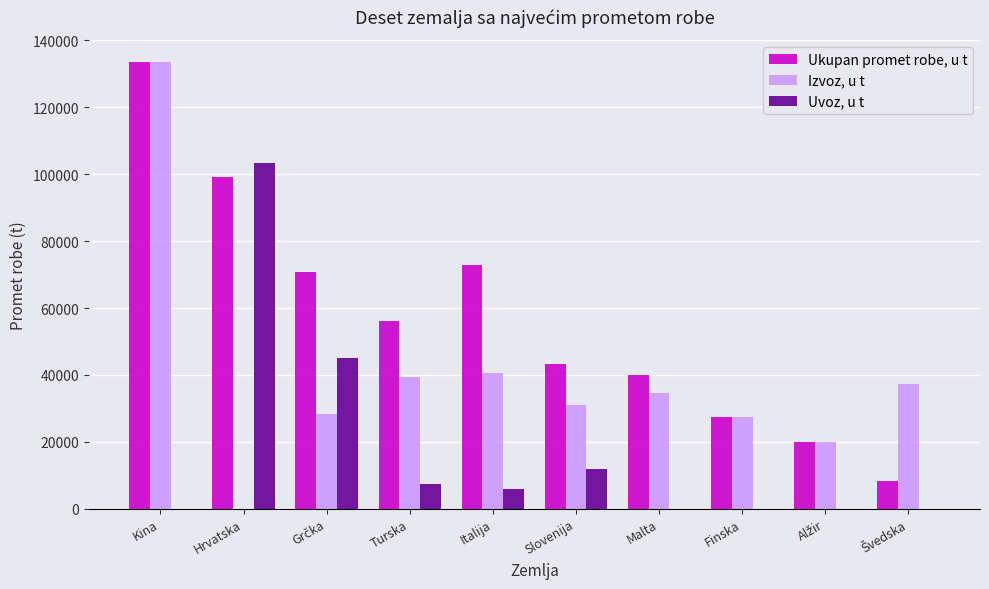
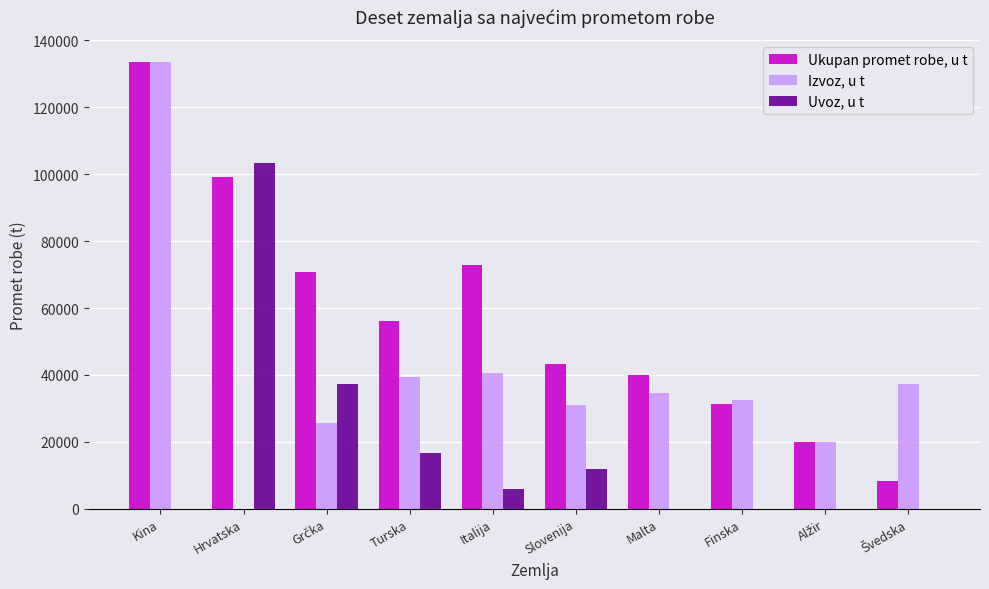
  {
    "Ukupan promet robe, u t": {
      "Kina": 133000,
      "Hrvatska": 99000,
      "Grčka": 71000,
      "Turska": 56000,
      "Italija": 73000,
      "Slovenija": 43000,
      "Malta": 40000,
-     "Finska": 28000,
+     "Finska": 31000,
      "Alžir": 20000,
      "Švedska": 8000
    },
    "Izvoz, u t": {
      "Kina": 133000,
      "Hrvatska": 0,
-     "Grčka": 28000,
+     "Grčka": 26000,
      "Turska": 39000,
      "Italija": 41000,
      "Slovenija": 31000,
      "Malta": 35000,
-     "Finska": 28000,
+     "Finska": 32000,
      "Alžir": 20000,
      "Švedska": 37000
    },
    "Uvoz, u t": {
      "Kina": 0,
      "Hrvatska": 103000,
-     "Grčka": 45000,
-     "Turska": 7000,
+     "Grčka": 37000,
+     "Turska": 17000,
      "Italija": 6000,
      "Slovenija": 12000,
      "Malta": 0,
      "Finska": 0,
      "Alžir": 0,
      "Švedska": 0
    }
  }
